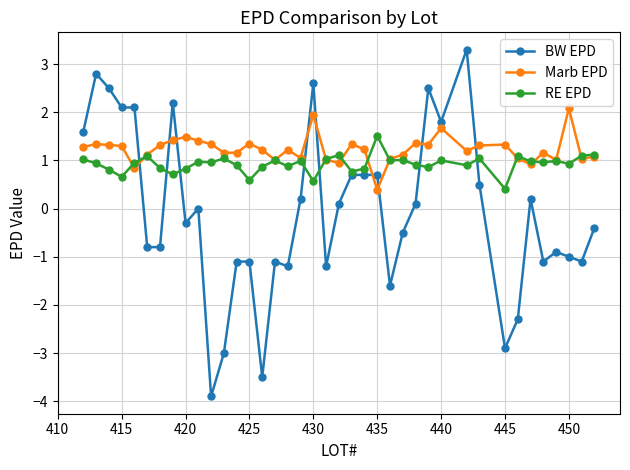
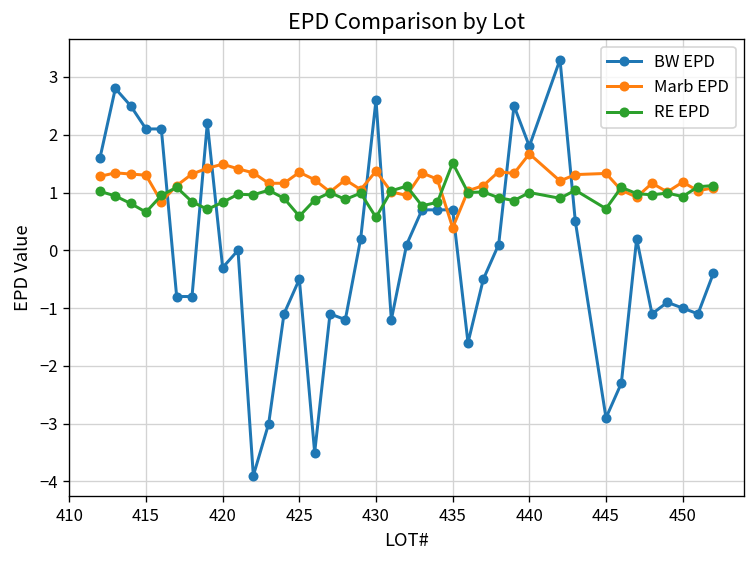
  {
    "BW EPD": {
      "415": 2.1,
      "420": -0.3,
-     "425": -1.1,
+     "425": -0.5,
      "430": 2.6,
      "435": 0.7,
      "440": 1.8,
      "445": -2.9,
      "450": -1.0
    },
    "Marb EPD": {
      "415": 1.3,
      "420": 1.5,
      "425": 1.4,
-     "430": 2.0,
+     "430": 1.4,
      "435": 0.4,
      "440": 1.7,
      "445": 1.3,
-     "450": 2.1
+     "450": 1.2
    },
    "RE EPD": {
      "415": 0.7,
      "420": 0.8,
      "425": 0.6,
      "430": 0.6,
      "435": 1.5,
      "440": 1.0,
-     "445": 0.4,
+     "445": 0.7,
      "450": 0.9
    }
  }
